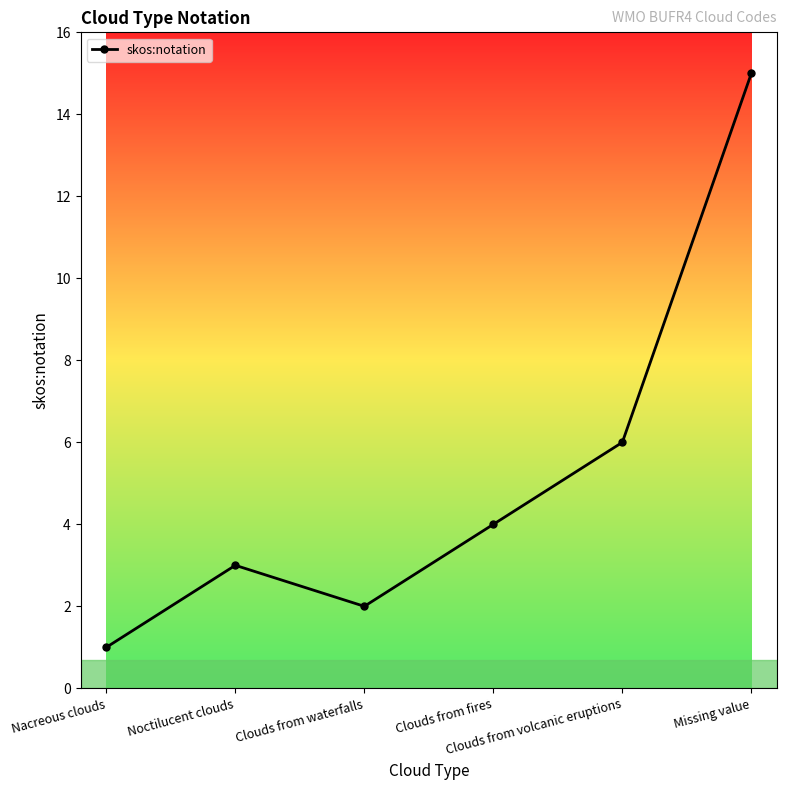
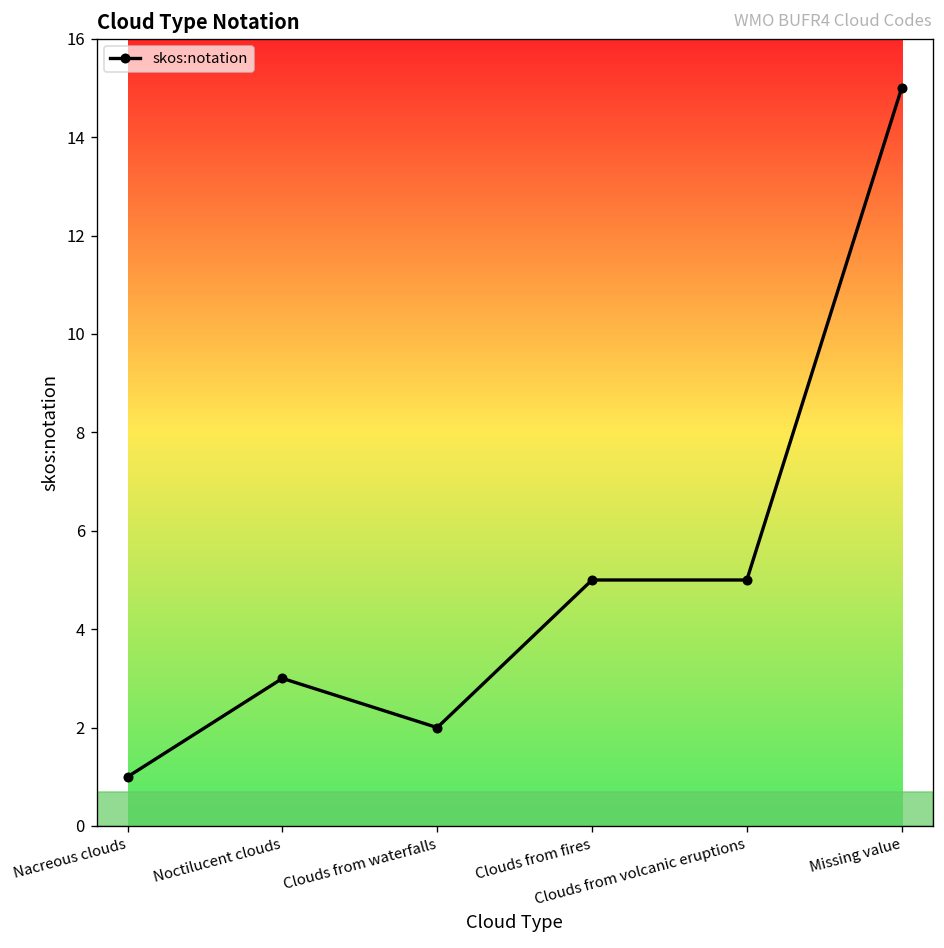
  {
    "Nacreous clouds": 1,
    "Noctilucent clouds": 3,
    "Clouds from waterfalls": 2,
-   "Clouds from fires": 4,
-   "Clouds from volcanic eruptions": 6,
+   "Clouds from fires": 5,
+   "Clouds from volcanic eruptions": 5,
    "Missing value": 15
  }
